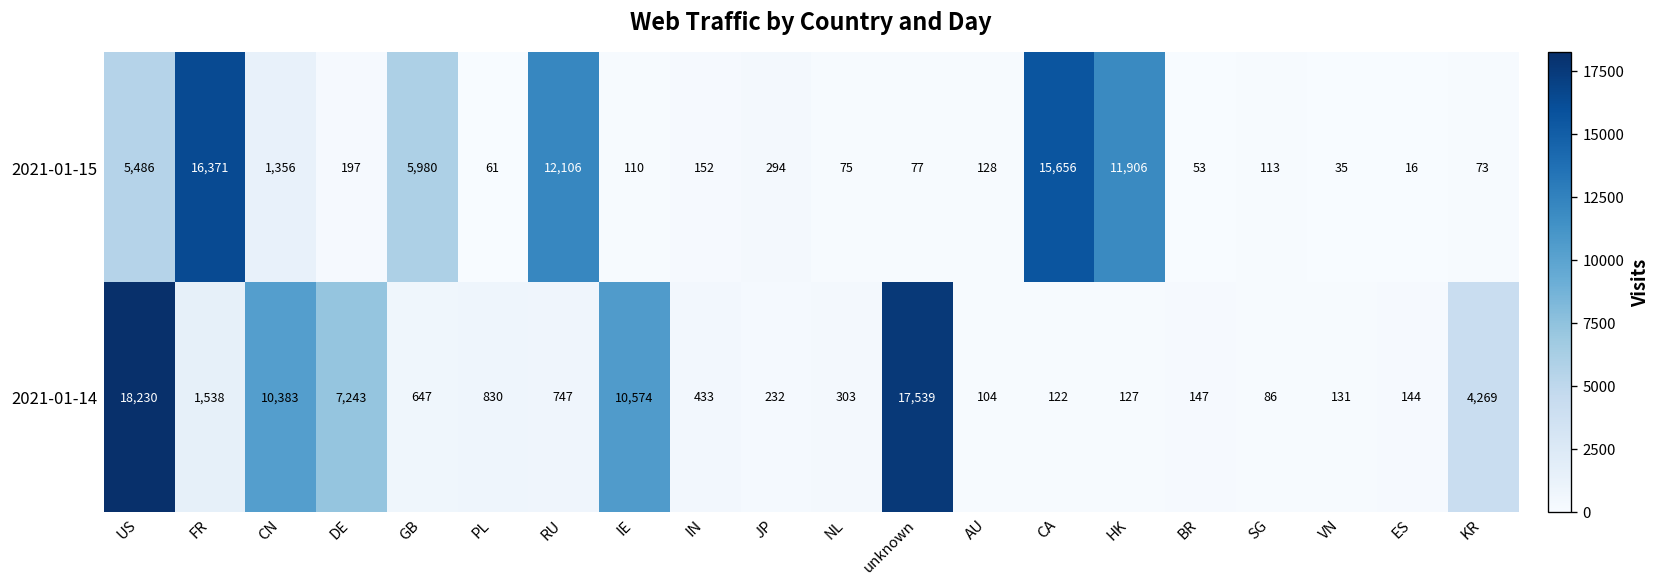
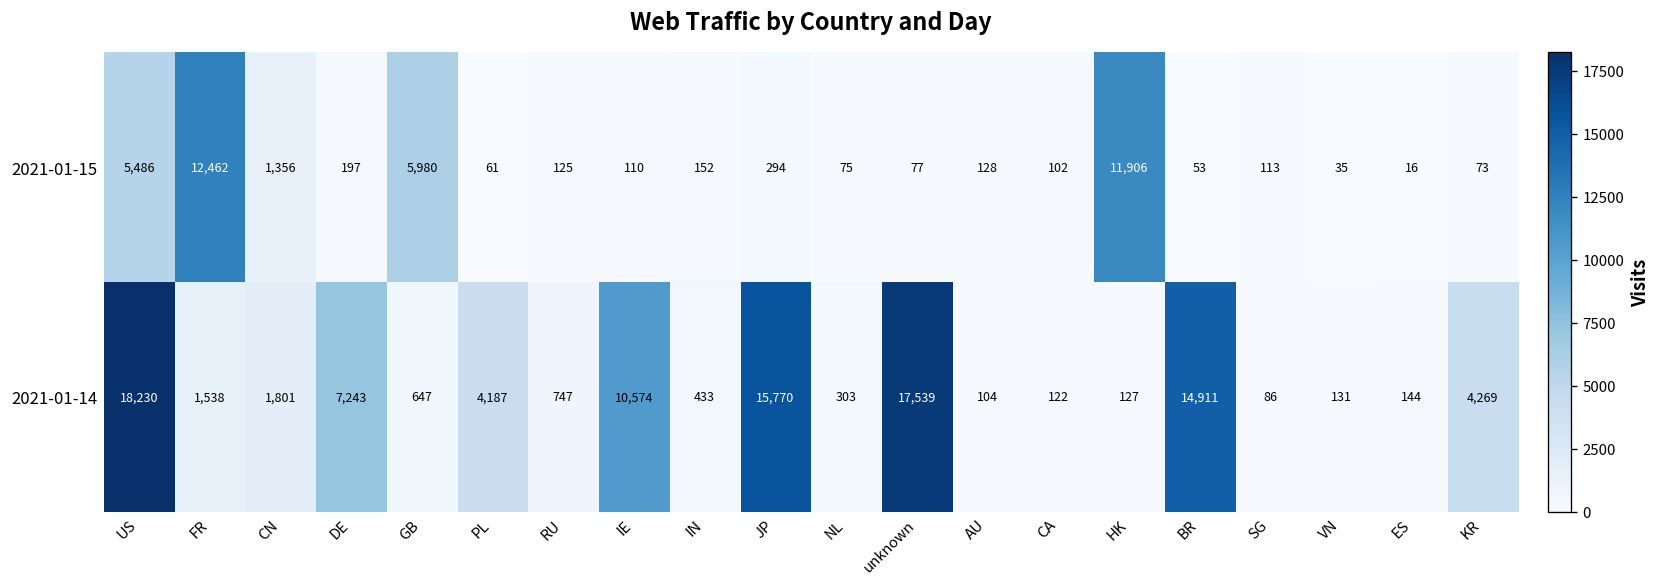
  {
    "2021-01-15": {
      "US": "5,486",
-     "FR": "16,371",
+     "FR": "12,462",
      "CN": "1,356",
      "DE": "197",
      "GB": "5,980",
      "PL": "61",
-     "RU": "12,106",
+     "RU": "125",
      "IE": "110",
      "IN": "152",
      "JP": "294",
      "NL": "75",
      "unknown": "77",
      "AU": "128",
-     "CA": "15,656",
+     "CA": "102",
      "HK": "11,906",
      "BR": "53",
      "SG": "113",
      "VN": "35",
      "ES": "16",
      "KR": "73"
    },
    "2021-01-14": {
      "US": "18,230",
      "FR": "1,538",
-     "CN": "10,383",
+     "CN": "1,801",
      "DE": "7,243",
      "GB": "647",
-     "PL": "830",
+     "PL": "4,187",
      "RU": "747",
      "IE": "10,574",
      "IN": "433",
-     "JP": "232",
+     "JP": "15,770",
      "NL": "303",
      "unknown": "17,539",
      "AU": "104",
      "CA": "122",
      "HK": "127",
-     "BR": "147",
+     "BR": "14,911",
      "SG": "86",
      "VN": "131",
      "ES": "144",
      "KR": "4,269"
    }
  }
